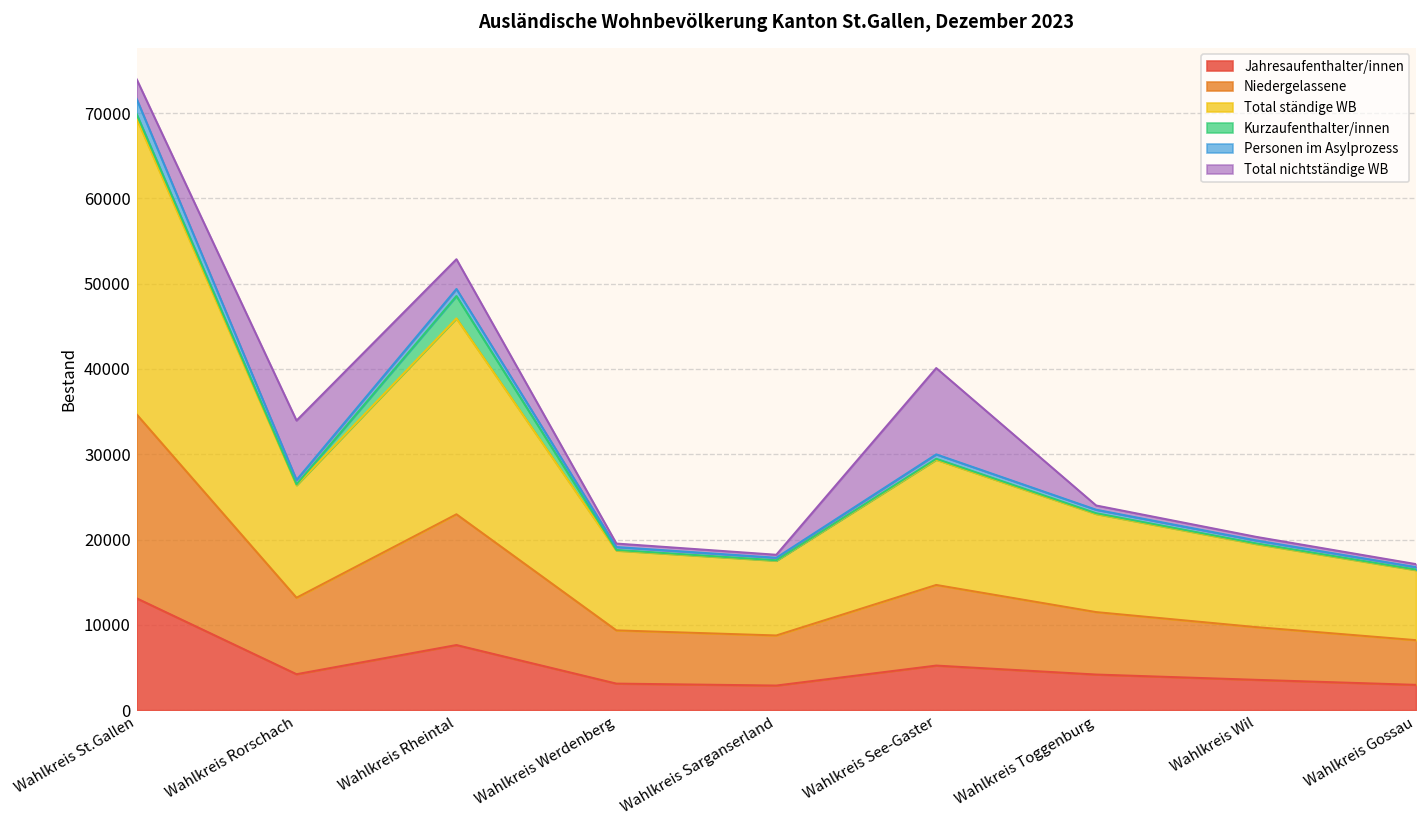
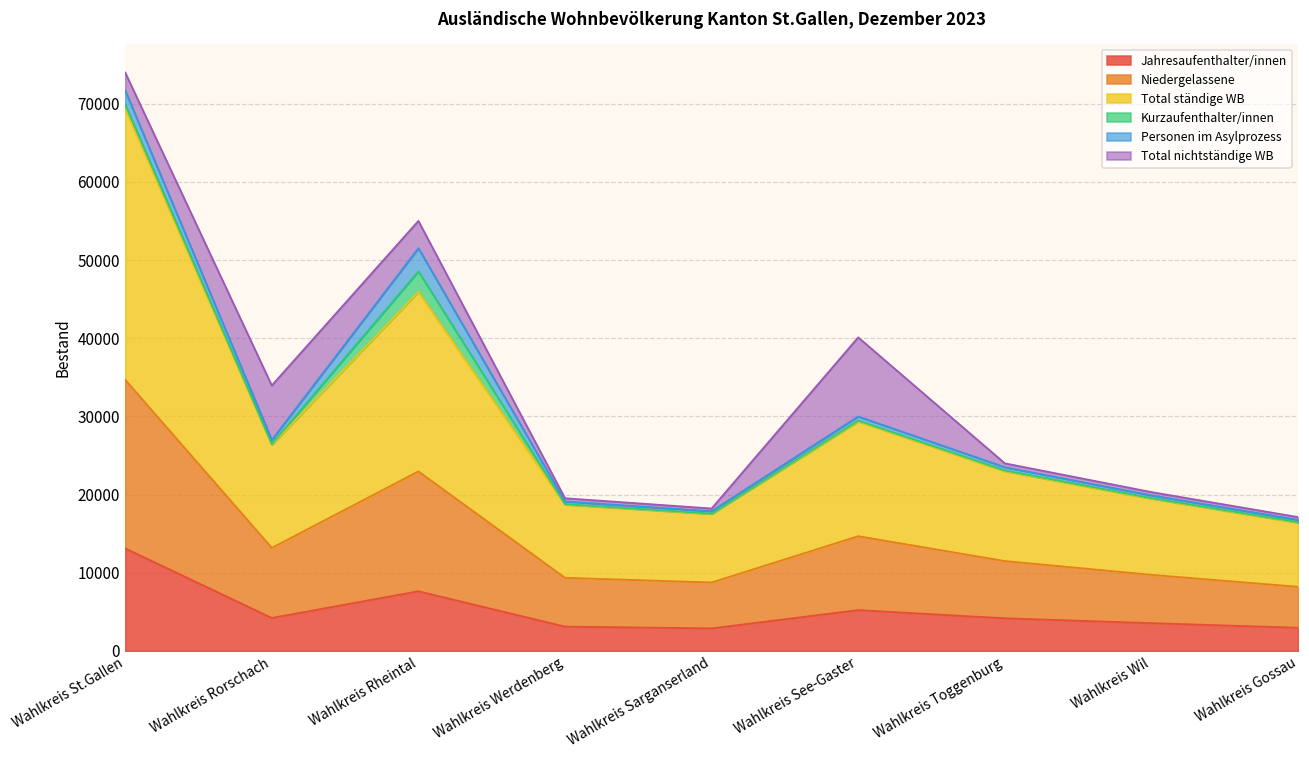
  {
    "Total ständige WB": {
      "Wahlkreis St.Gallen": 35000,
      "Wahlkreis Rheintal": 23000
    },
    "Kurzaufenthalter/innen": {
      "Wahlkreis St.Gallen": 1000,
      "Wahlkreis Rheintal": 3000
    },
    "Personen im Asylprozess": {
      "Wahlkreis St.Gallen": 2000,
      "Wahlkreis Rorschach": 1000,
-     "Wahlkreis Rheintal": 1000,
+     "Wahlkreis Rheintal": 3000,
      "Wahlkreis See-Gaster": 1000,
      "Wahlkreis Toggenburg": 0
    },
    "Total nichtständige WB": {
      "Wahlkreis St.Gallen": 2000,
      "Wahlkreis Rorschach": 7000,
      "Wahlkreis Rheintal": 3000,
      "Wahlkreis Werdenberg": 0,
      "Wahlkreis See-Gaster": 10000,
      "Wahlkreis Toggenburg": 0,
      "Wahlkreis Wil": 0
    }
  }
